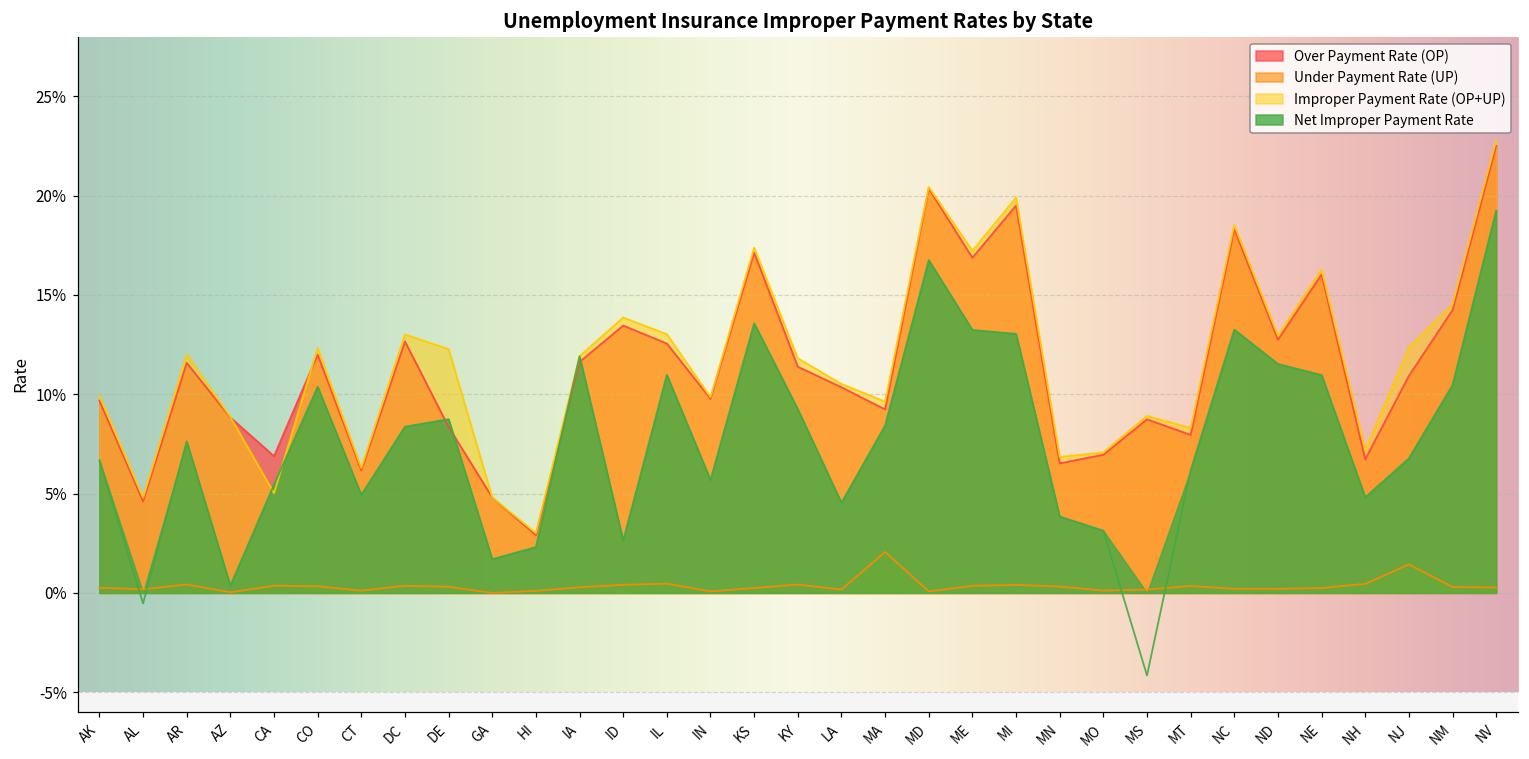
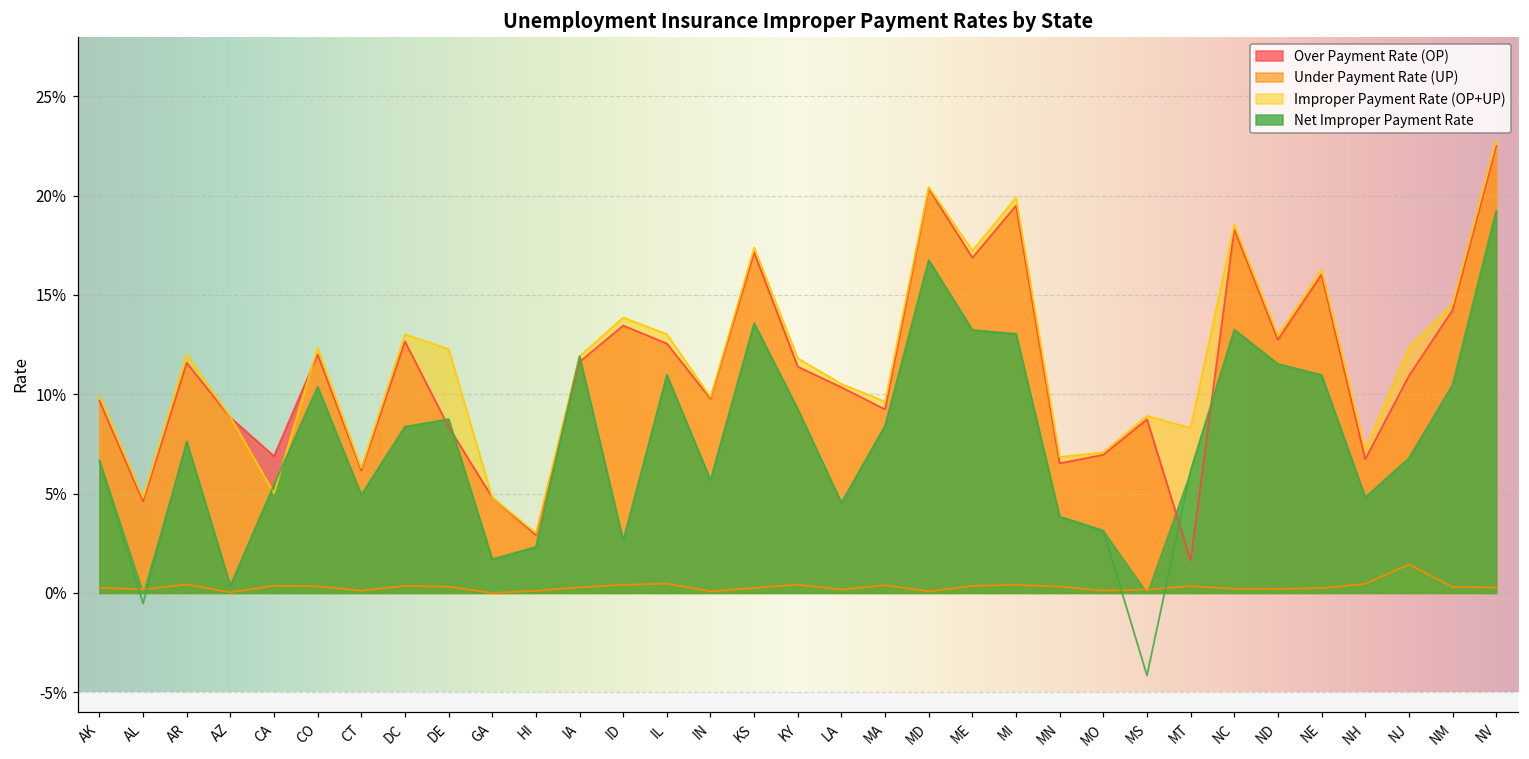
  {
    "Over Payment Rate (OP)": {
      "AK": "9.7%",
      "AL": "4.6%",
      "AR": "11.6%",
      "CA": "6.9%",
      "CO": "12.0%",
      "DC": "12.7%",
      "DE": "8.4%",
      "IA": "11.6%",
      "ID": "13.5%",
      "IL": "12.6%",
      "KS": "17.1%",
      "KY": "11.4%",
      "LA": "10.4%",
      "MA": "9.2%",
      "ME": "16.9%",
      "MI": "19.5%",
      "MN": "6.5%",
      "MS": "8.7%",
-     "MT": "8.0%",
+     "MT": "1.6%",
      "NC": "18.3%",
      "ND": "12.7%",
      "NE": "16.0%",
      "NH": "6.7%",
      "NJ": "10.9%",
      "NM": "14.2%",
      "NV": "22.5%"
    },
    "Under Payment Rate (UP)": {
      "AK": "0.3%",
      "AL": "0.2%",
      "AR": "0.4%",
      "AZ": "0.0%",
      "CA": "0.4%",
      "CO": "0.3%",
      "CT": "0.1%",
      "DC": "0.4%",
      "DE": "0.3%",
      "GA": "0.0%",
      "HI": "0.1%",
      "IA": "0.3%",
      "ID": "0.4%",
      "IL": "0.5%",
      "IN": "0.1%",
      "KS": "0.2%",
      "KY": "0.4%",
      "LA": "0.2%",
-     "MA": "2.1%",
+     "MA": "0.4%",
      "MD": "0.1%",
      "ME": "0.4%",
      "MI": "0.4%",
      "MN": "0.3%",
      "MO": "0.1%",
      "MS": "0.2%",
      "MT": "0.3%",
      "NC": "0.2%",
      "ND": "0.2%",
      "NE": "0.2%",
      "NH": "0.5%",
      "NJ": "1.4%",
      "NM": "0.3%",
      "NV": "0.3%"
    },
    "Improper Payment Rate (OP+UP)": {
      "AK": "9.9%",
      "AL": "4.8%",
      "AR": "12.0%",
      "CA": "5.0%",
      "CO": "12.3%",
      "DC": "13.0%",
      "DE": "12.3%",
      "ID": "13.9%",
      "IL": "13.0%",
      "KS": "17.4%",
      "KY": "11.8%",
      "LA": "10.5%",
      "MA": "9.6%",
      "ME": "17.2%",
      "MI": "19.9%",
      "MN": "6.8%",
      "MS": "8.9%",
      "MT": "8.3%",
      "NC": "18.5%",
      "ND": "13.0%",
      "NE": "16.3%",
      "NH": "7.2%",
      "NJ": "12.4%",
      "NM": "14.5%",
      "NV": "22.8%"
    }
  }
